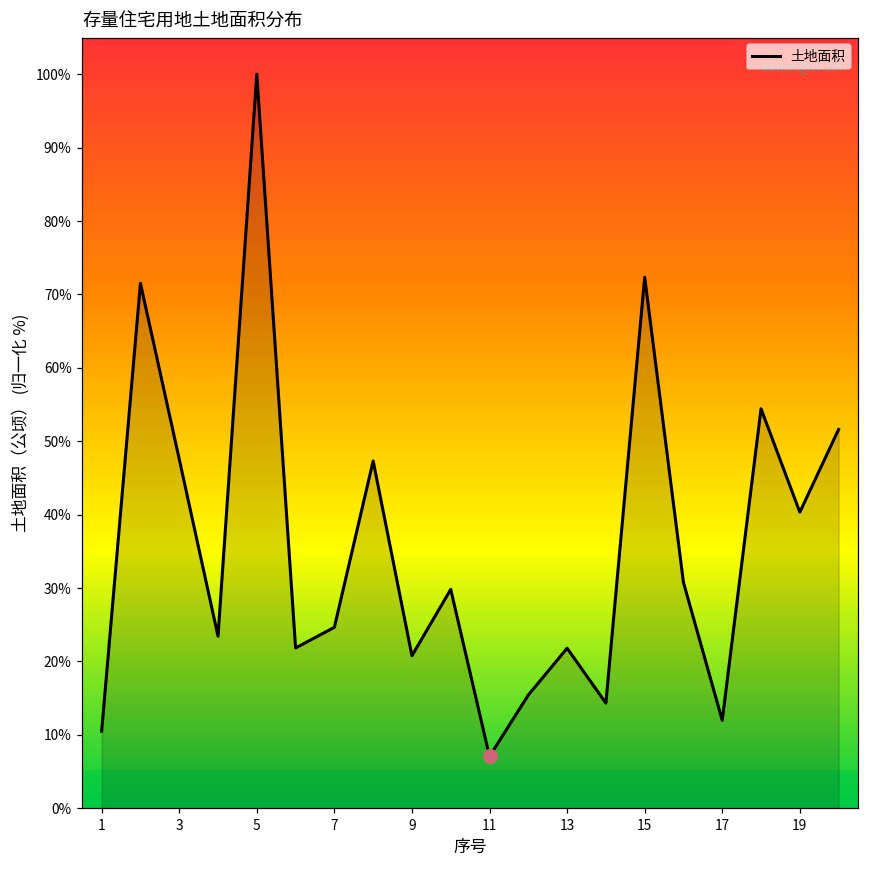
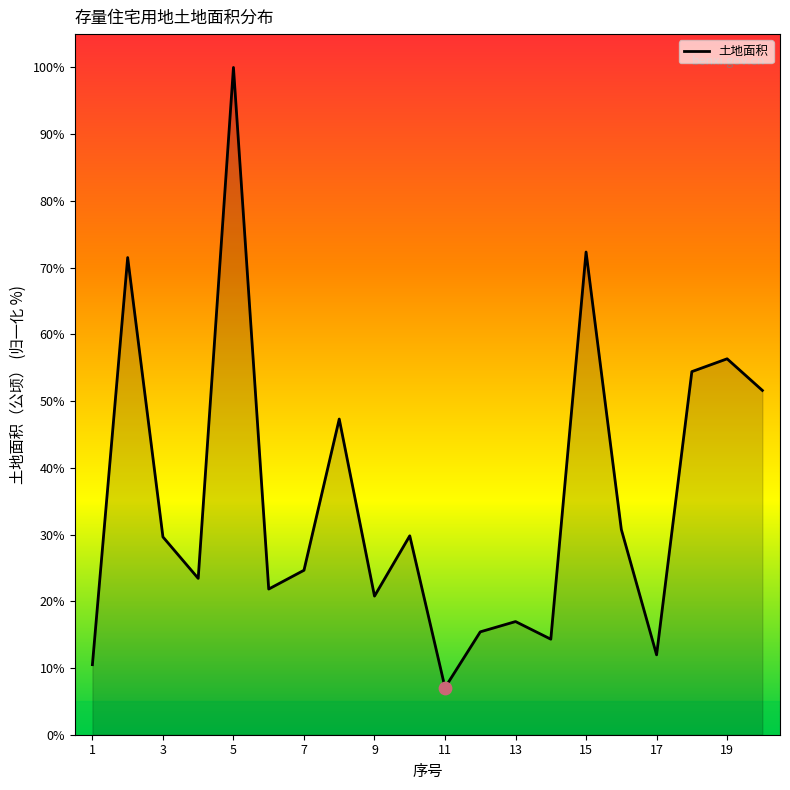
  {
    "土地面积": {
      "1": "10%",
-     "3": "48%",
+     "3": "30%",
      "5": "100%",
      "7": "25%",
      "9": "21%",
-     "13": "22%",
+     "13": "17%",
      "15": "72%",
      "17": "12%",
-     "19": "40%"
+     "19": "56%"
    }
  }
